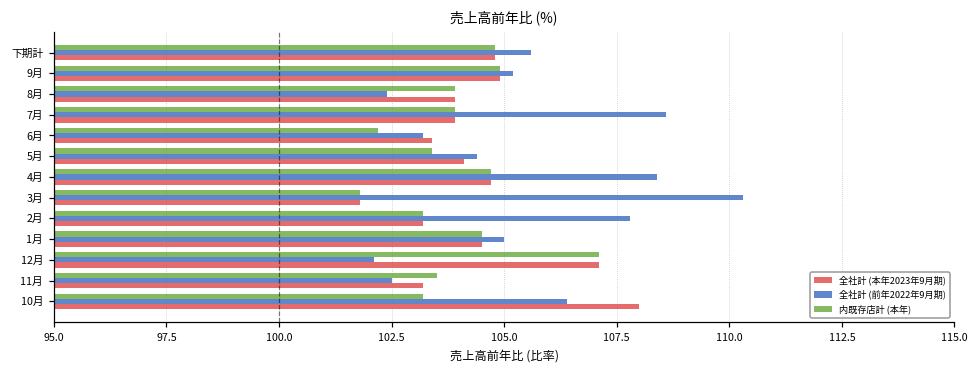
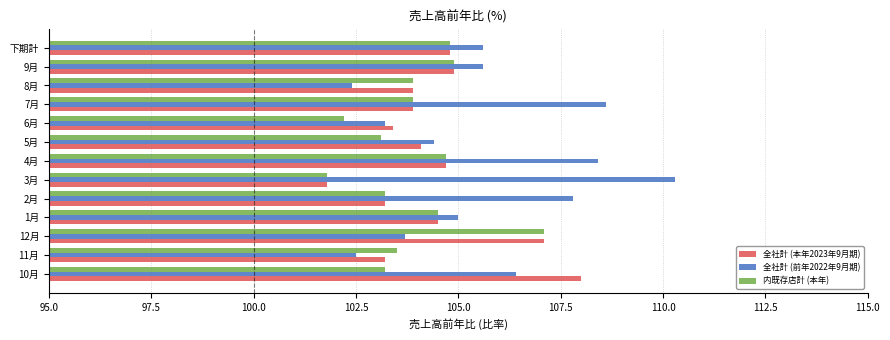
  {
    "全社計 (本年2023年9月期)": {
      "下期計": 104.8,
      "9月": 104.9,
      "8月": 103.9,
      "7月": 103.9,
      "6月": 103.4,
      "5月": 104.1,
      "4月": 104.7,
      "3月": 101.8,
      "2月": 103.2,
      "1月": 104.5,
      "12月": 107.1,
      "11月": 103.2,
      "10月": 108.0
    },
    "全社計 (前年2022年9月期)": {
      "下期計": 105.6,
-     "9月": 105.2,
+     "9月": 105.6,
      "8月": 102.4,
      "7月": 108.6,
      "6月": 103.2,
      "5月": 104.4,
      "4月": 108.4,
      "3月": 110.3,
      "2月": 107.8,
      "1月": 105.0,
-     "12月": 102.1,
+     "12月": 103.7,
      "11月": 102.5,
      "10月": 106.4
    },
    "内既存店計 (本年)": {
      "下期計": 104.8,
      "9月": 104.9,
      "8月": 103.9,
      "7月": 103.9,
      "6月": 102.2,
-     "5月": 103.4,
+     "5月": 103.1,
      "4月": 104.7,
      "3月": 101.8,
      "2月": 103.2,
      "1月": 104.5,
      "12月": 107.1,
      "11月": 103.5,
      "10月": 103.2
    }
  }
